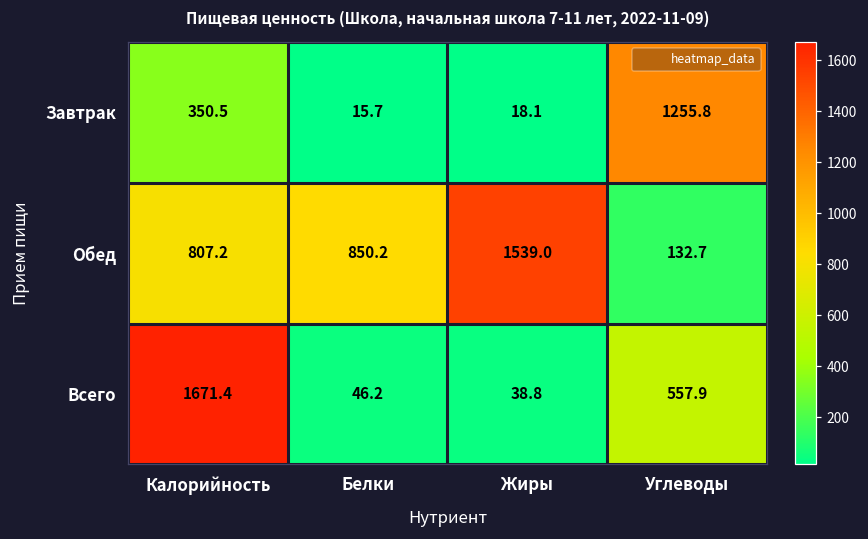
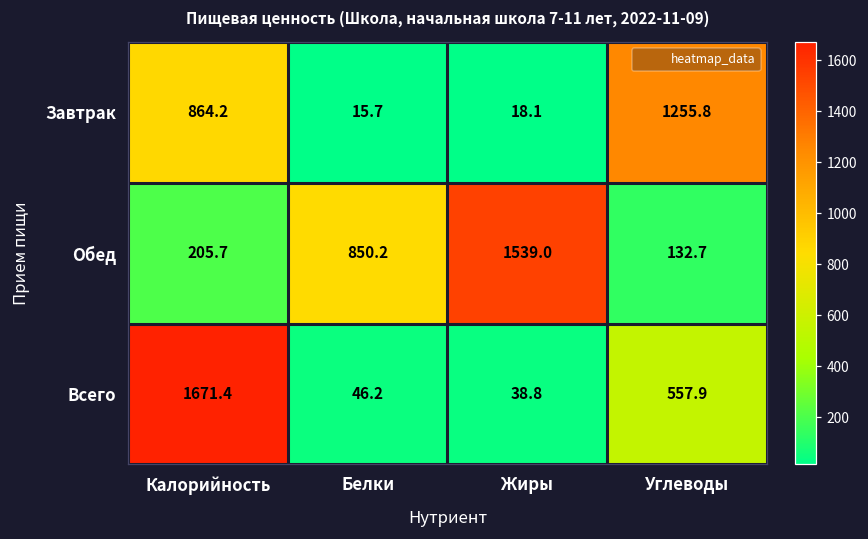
  {
    "Завтрак": {
-     "Калорийность": 350.5,
+     "Калорийность": 864.2,
      "Белки": 15.7,
      "Жиры": 18.1,
      "Углеводы": 1255.8
    },
    "Обед": {
-     "Калорийность": 807.2,
+     "Калорийность": 205.7,
      "Белки": 850.2,
      "Жиры": 1539.0,
      "Углеводы": 132.7
    },
    "Всего": {
      "Калорийность": 1671.4,
      "Белки": 46.2,
      "Жиры": 38.8,
      "Углеводы": 557.9
    }
  }
